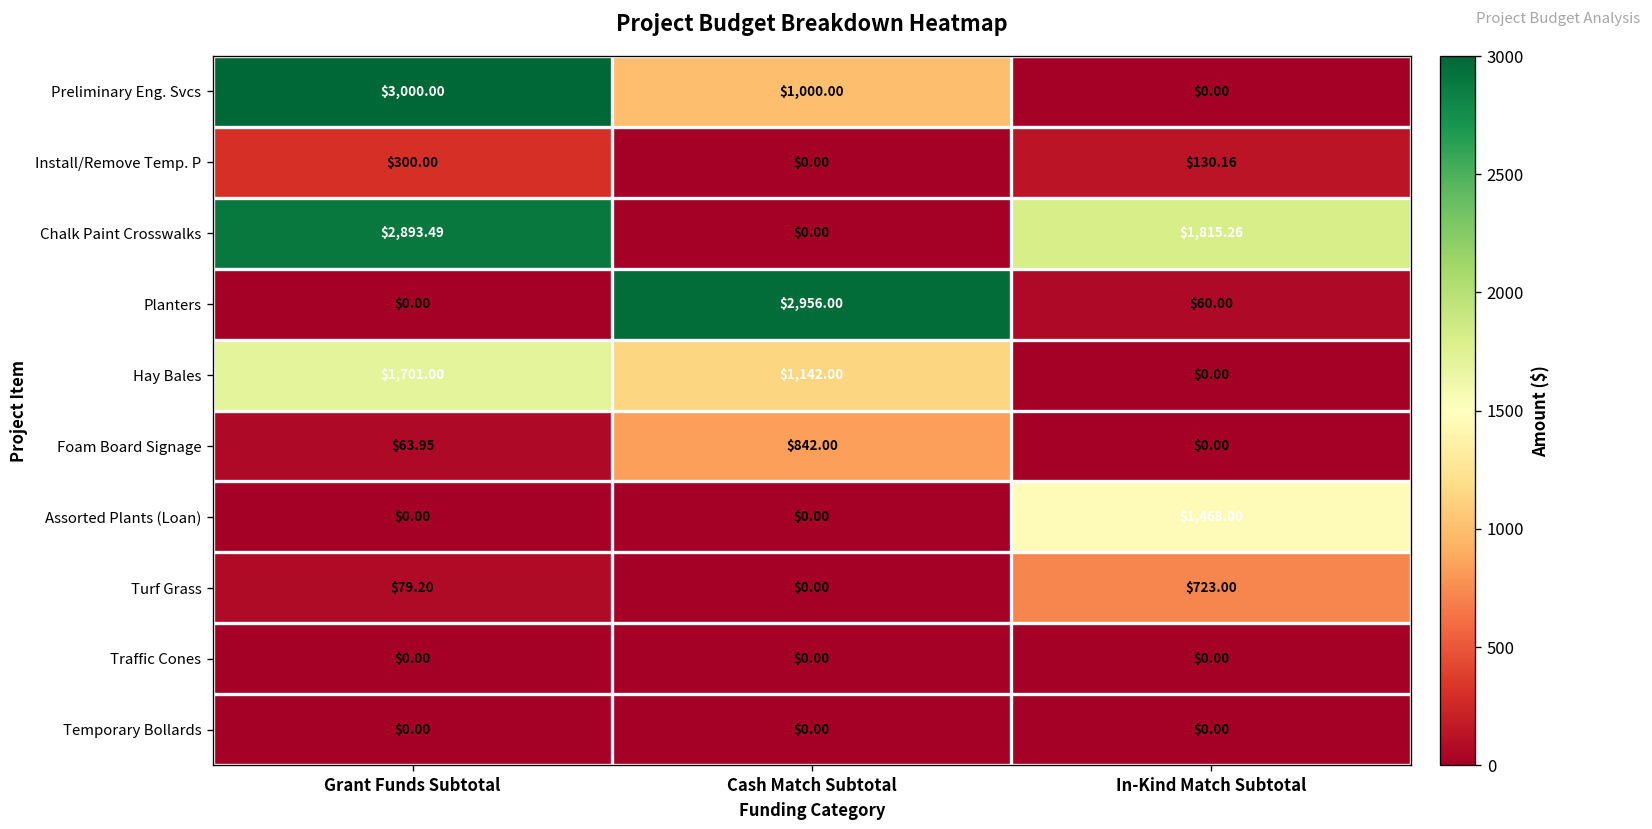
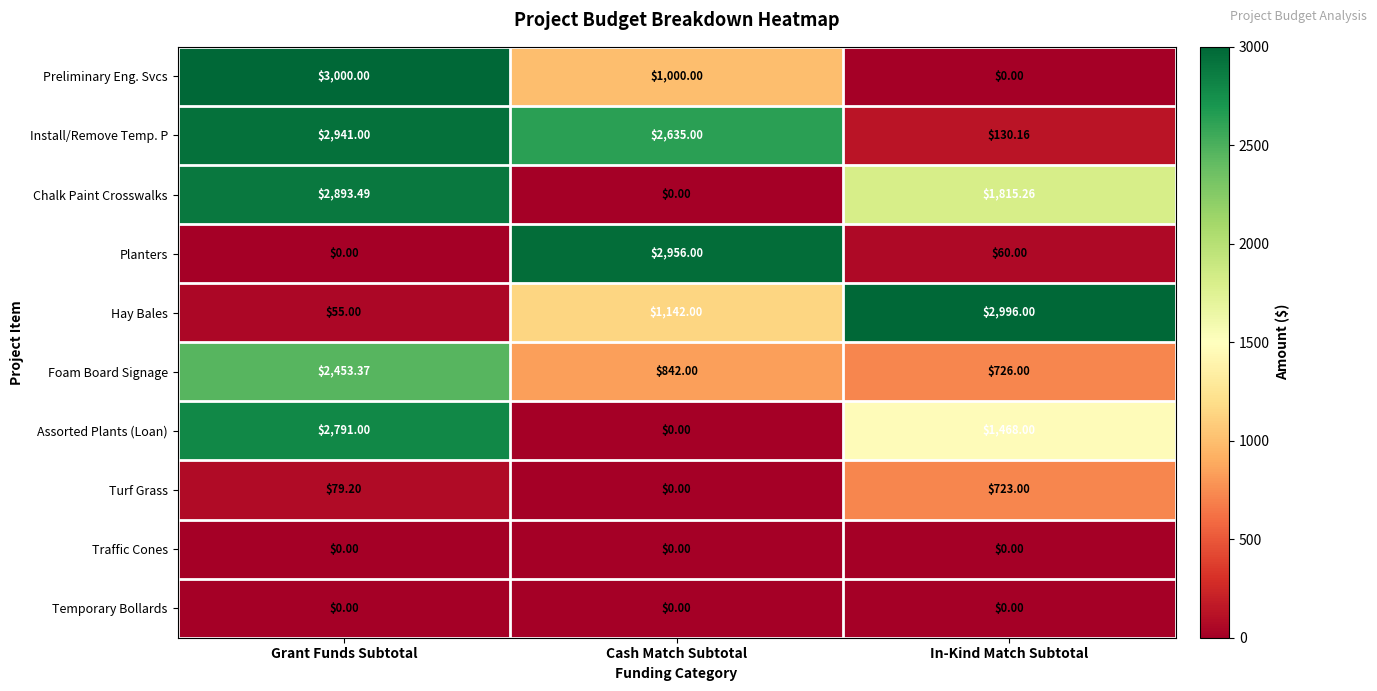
  {
    "Preliminary Eng. Svcs": {
      "Grant Funds Subtotal": "$3,000.00",
      "Cash Match Subtotal": "$1,000.00",
      "In-Kind Match Subtotal": "$0.00"
    },
    "Install/Remove Temp. P": {
-     "Grant Funds Subtotal": "$300.00",
-     "Cash Match Subtotal": "$0.00",
+     "Grant Funds Subtotal": "$2,941.00",
+     "Cash Match Subtotal": "$2,635.00",
      "In-Kind Match Subtotal": "$130.16"
    },
    "Chalk Paint Crosswalks": {
      "Grant Funds Subtotal": "$2,893.49",
      "Cash Match Subtotal": "$0.00",
      "In-Kind Match Subtotal": "$1,815.26"
    },
    "Planters": {
      "Grant Funds Subtotal": "$0.00",
      "Cash Match Subtotal": "$2,956.00",
      "In-Kind Match Subtotal": "$60.00"
    },
    "Hay Bales": {
-     "Grant Funds Subtotal": "$1,701.00",
+     "Grant Funds Subtotal": "$55.00",
      "Cash Match Subtotal": "$1,142.00",
-     "In-Kind Match Subtotal": "$0.00"
+     "In-Kind Match Subtotal": "$2,996.00"
    },
    "Foam Board Signage": {
-     "Grant Funds Subtotal": "$63.95",
+     "Grant Funds Subtotal": "$2,453.37",
      "Cash Match Subtotal": "$842.00",
-     "In-Kind Match Subtotal": "$0.00"
+     "In-Kind Match Subtotal": "$726.00"
    },
    "Assorted Plants (Loan)": {
-     "Grant Funds Subtotal": "$0.00",
+     "Grant Funds Subtotal": "$2,791.00",
      "Cash Match Subtotal": "$0.00",
      "In-Kind Match Subtotal": "$1,468.00"
    },
    "Turf Grass": {
      "Grant Funds Subtotal": "$79.20",
      "Cash Match Subtotal": "$0.00",
      "In-Kind Match Subtotal": "$723.00"
    },
    "Traffic Cones": {
      "Grant Funds Subtotal": "$0.00",
      "Cash Match Subtotal": "$0.00",
      "In-Kind Match Subtotal": "$0.00"
    },
    "Temporary Bollards": {
      "Grant Funds Subtotal": "$0.00",
      "Cash Match Subtotal": "$0.00",
      "In-Kind Match Subtotal": "$0.00"
    }
  }
